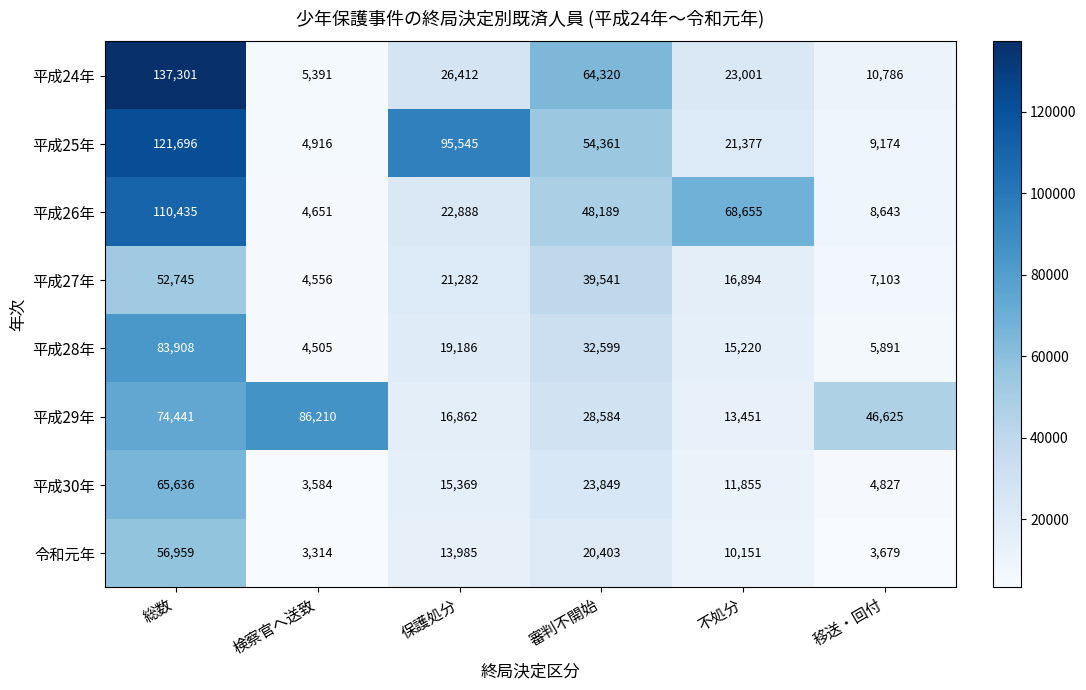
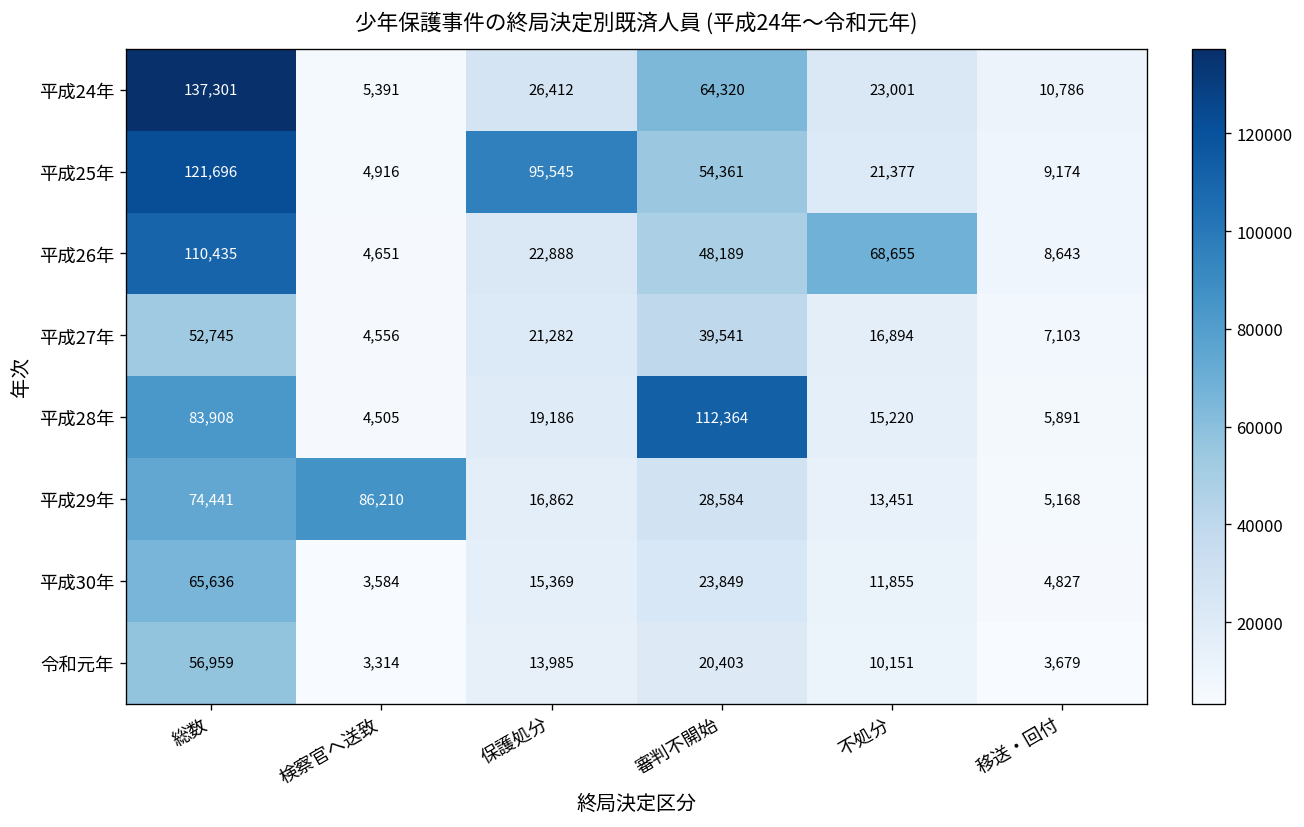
  {
    "平成24年": {
      "総数": "137,301",
      "検察官へ送致": "5,391",
      "保護処分": "26,412",
      "審判不開始": "64,320",
      "不処分": "23,001",
      "移送・回付": "10,786"
    },
    "平成25年": {
      "総数": "121,696",
      "検察官へ送致": "4,916",
      "保護処分": "95,545",
      "審判不開始": "54,361",
      "不処分": "21,377",
      "移送・回付": "9,174"
    },
    "平成26年": {
      "総数": "110,435",
      "検察官へ送致": "4,651",
      "保護処分": "22,888",
      "審判不開始": "48,189",
      "不処分": "68,655",
      "移送・回付": "8,643"
    },
    "平成27年": {
      "総数": "52,745",
      "検察官へ送致": "4,556",
      "保護処分": "21,282",
      "審判不開始": "39,541",
      "不処分": "16,894",
      "移送・回付": "7,103"
    },
    "平成28年": {
      "総数": "83,908",
      "検察官へ送致": "4,505",
      "保護処分": "19,186",
-     "審判不開始": "32,599",
+     "審判不開始": "112,364",
      "不処分": "15,220",
      "移送・回付": "5,891"
    },
    "平成29年": {
      "総数": "74,441",
      "検察官へ送致": "86,210",
      "保護処分": "16,862",
      "審判不開始": "28,584",
      "不処分": "13,451",
-     "移送・回付": "46,625"
+     "移送・回付": "5,168"
    },
    "平成30年": {
      "総数": "65,636",
      "検察官へ送致": "3,584",
      "保護処分": "15,369",
      "審判不開始": "23,849",
      "不処分": "11,855",
      "移送・回付": "4,827"
    },
    "令和元年": {
      "総数": "56,959",
      "検察官へ送致": "3,314",
      "保護処分": "13,985",
      "審判不開始": "20,403",
      "不処分": "10,151",
      "移送・回付": "3,679"
    }
  }
